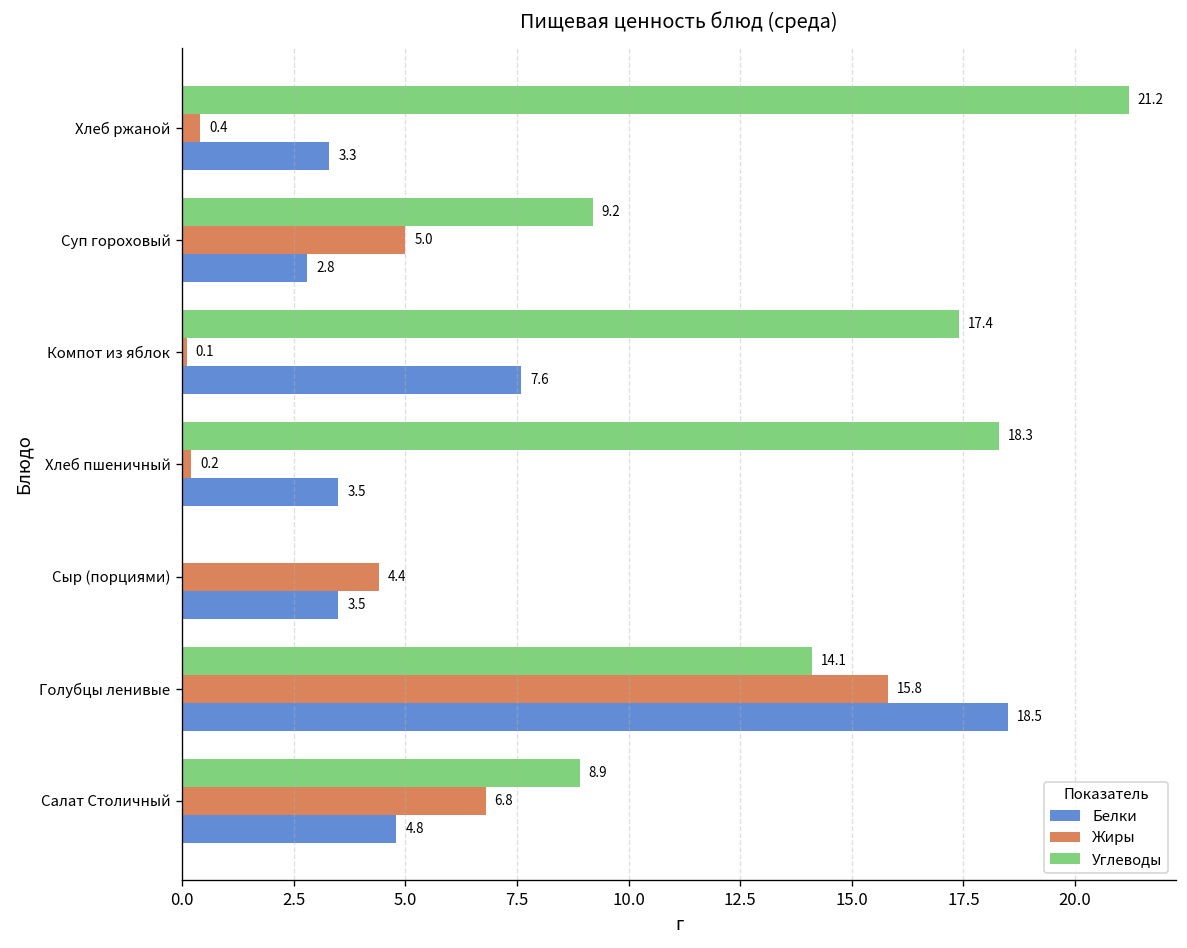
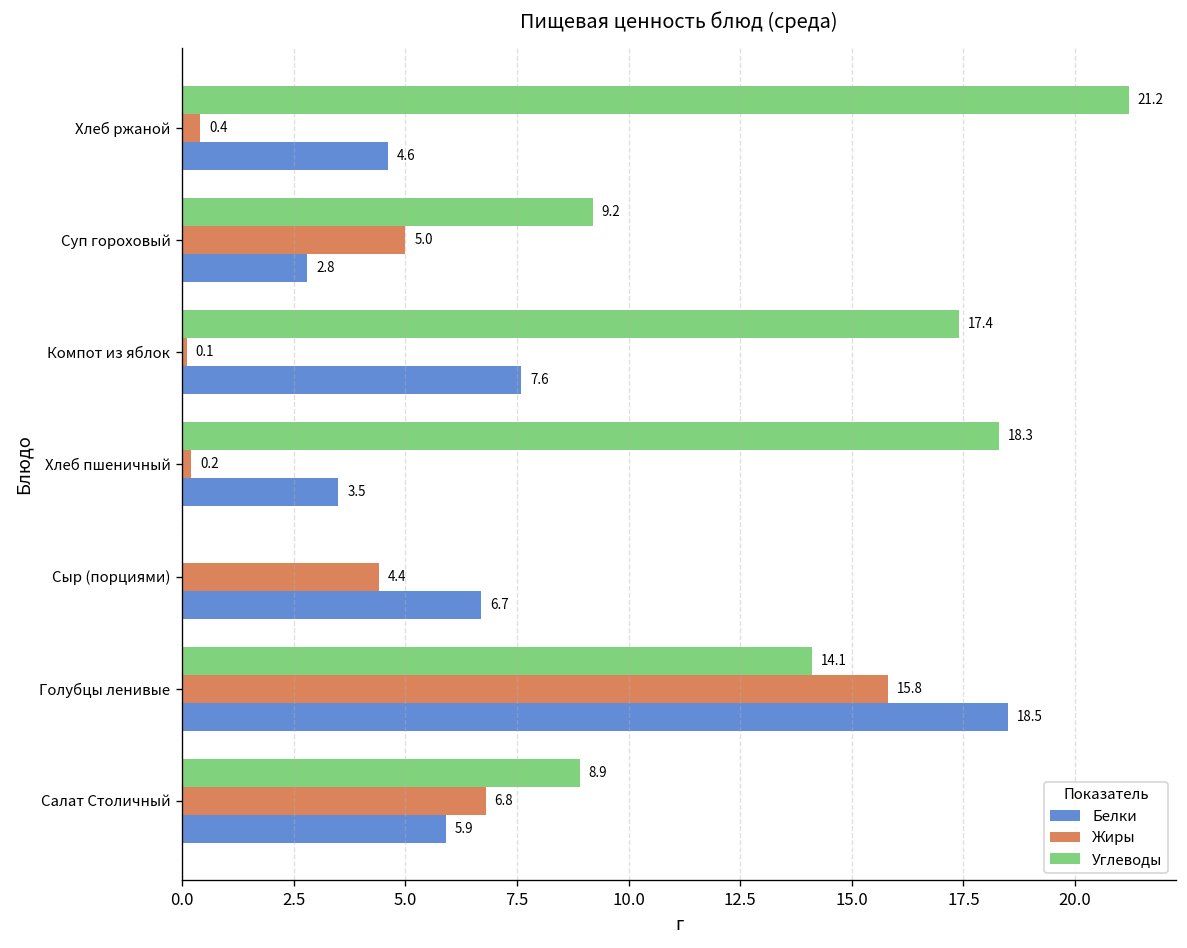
  {
    "Белки": {
-     "Хлеб ржаной": 3.3,
+     "Хлеб ржаной": 4.6,
      "Суп гороховый": 2.8,
      "Компот из яблок": 7.6,
      "Хлеб пшеничный": 3.5,
-     "Сыр (порциями)": 3.5,
+     "Сыр (порциями)": 6.7,
      "Голубцы ленивые": 18.5,
-     "Салат Столичный": 4.8
+     "Салат Столичный": 5.9
    },
    "Жиры": {
      "Хлеб ржаной": 0.4,
      "Суп гороховый": 5.0,
      "Компот из яблок": 0.1,
      "Хлеб пшеничный": 0.2,
      "Сыр (порциями)": 4.4,
      "Голубцы ленивые": 15.8,
      "Салат Столичный": 6.8
    },
    "Углеводы": {
      "Хлеб ржаной": 21.2,
      "Суп гороховый": 9.2,
      "Компот из яблок": 17.4,
      "Хлеб пшеничный": 18.3,
      "Голубцы ленивые": 14.1,
      "Салат Столичный": 8.9
    }
  }
